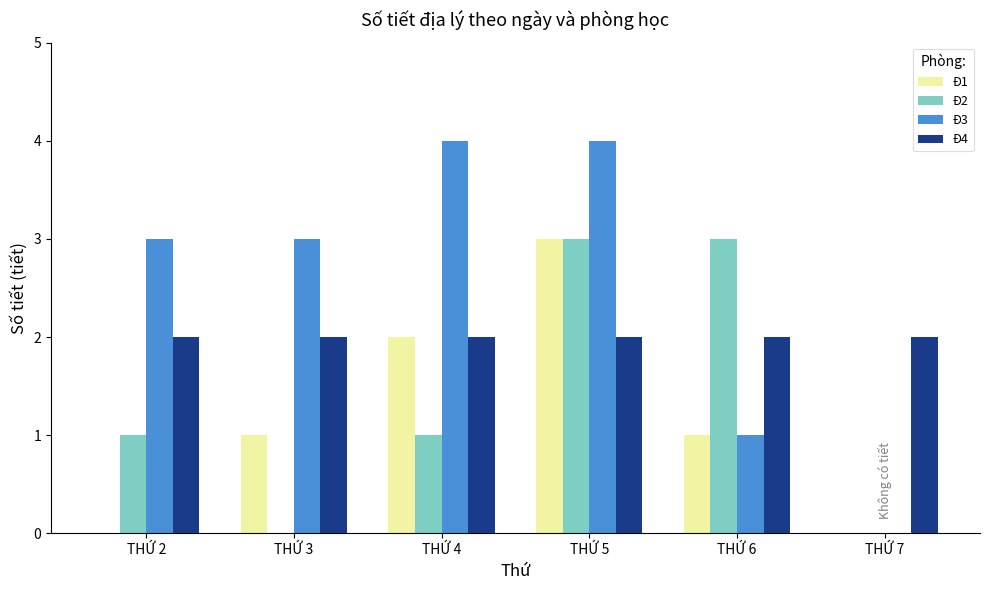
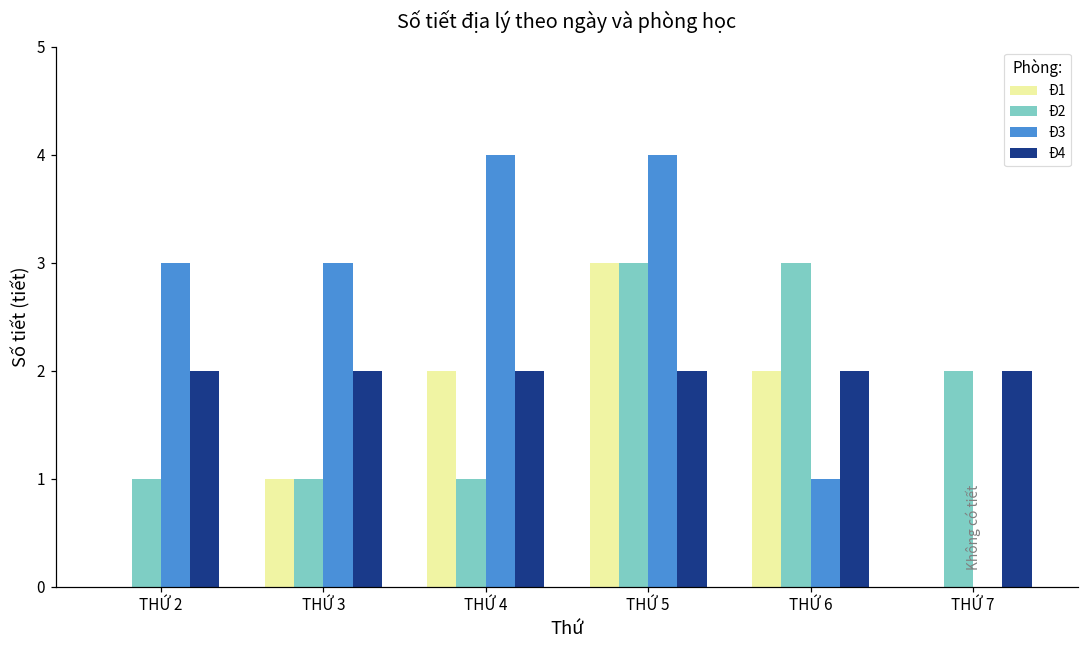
  {
    "Đ1": {
      "THỨ 2": 0,
      "THỨ 3": 1,
      "THỨ 4": 2,
      "THỨ 5": 3,
-     "THỨ 6": 1,
+     "THỨ 6": 2,
      "THỨ 7": 0
    },
    "Đ2": {
      "THỨ 2": 1,
-     "THỨ 3": 0,
+     "THỨ 3": 1,
      "THỨ 4": 1,
      "THỨ 5": 3,
      "THỨ 6": 3,
-     "THỨ 7": 0
+     "THỨ 7": 2
    },
    "Đ3": {
      "THỨ 2": 3,
      "THỨ 3": 3,
      "THỨ 4": 4,
      "THỨ 5": 4,
      "THỨ 6": 1,
      "THỨ 7": 0
    },
    "Đ4": {
      "THỨ 2": 2,
      "THỨ 3": 2,
      "THỨ 4": 2,
      "THỨ 5": 2,
      "THỨ 6": 2,
      "THỨ 7": 2
    }
  }
